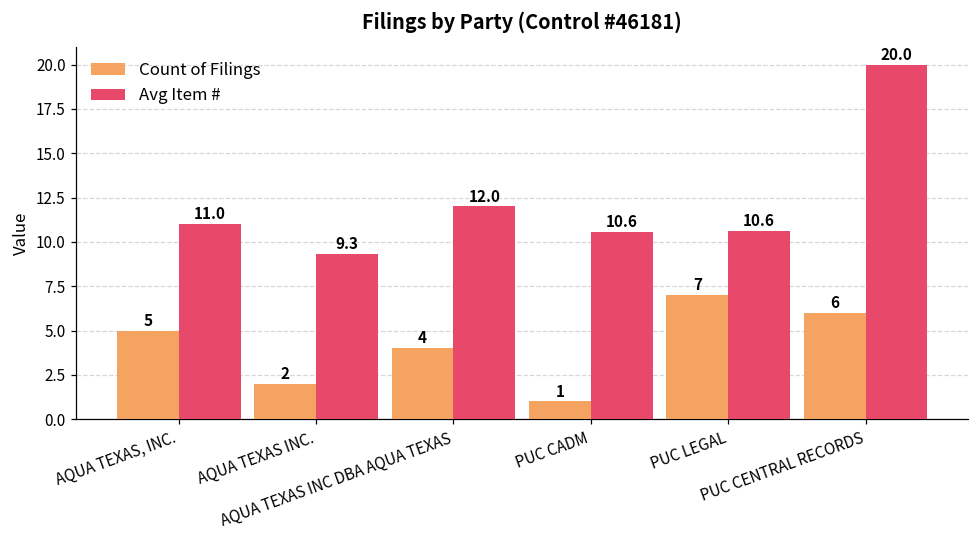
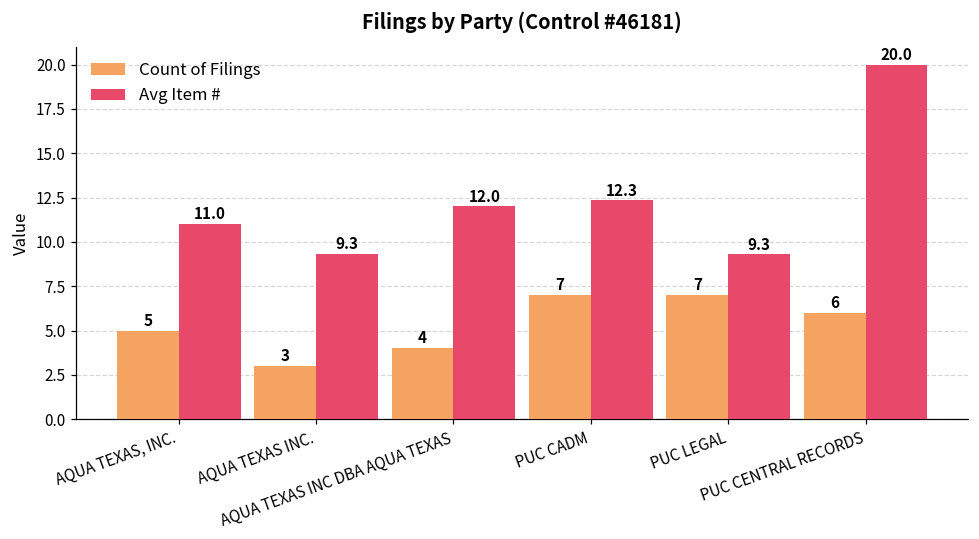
  {
    "Count of Filings": {
      "AQUA TEXAS, INC.": 5,
-     "AQUA TEXAS INC.": 2,
+     "AQUA TEXAS INC.": 3,
      "AQUA TEXAS INC DBA AQUA TEXAS": 4,
-     "PUC CADM": 1,
+     "PUC CADM": 7,
      "PUC LEGAL": 7,
      "PUC CENTRAL RECORDS": 6
    },
    "Avg Item #": {
      "AQUA TEXAS, INC.": 11.0,
      "AQUA TEXAS INC.": 9.3,
      "AQUA TEXAS INC DBA AQUA TEXAS": 12.0,
-     "PUC CADM": 10.6,
-     "PUC LEGAL": 10.6,
+     "PUC CADM": 12.3,
+     "PUC LEGAL": 9.3,
      "PUC CENTRAL RECORDS": 20.0
    }
  }
